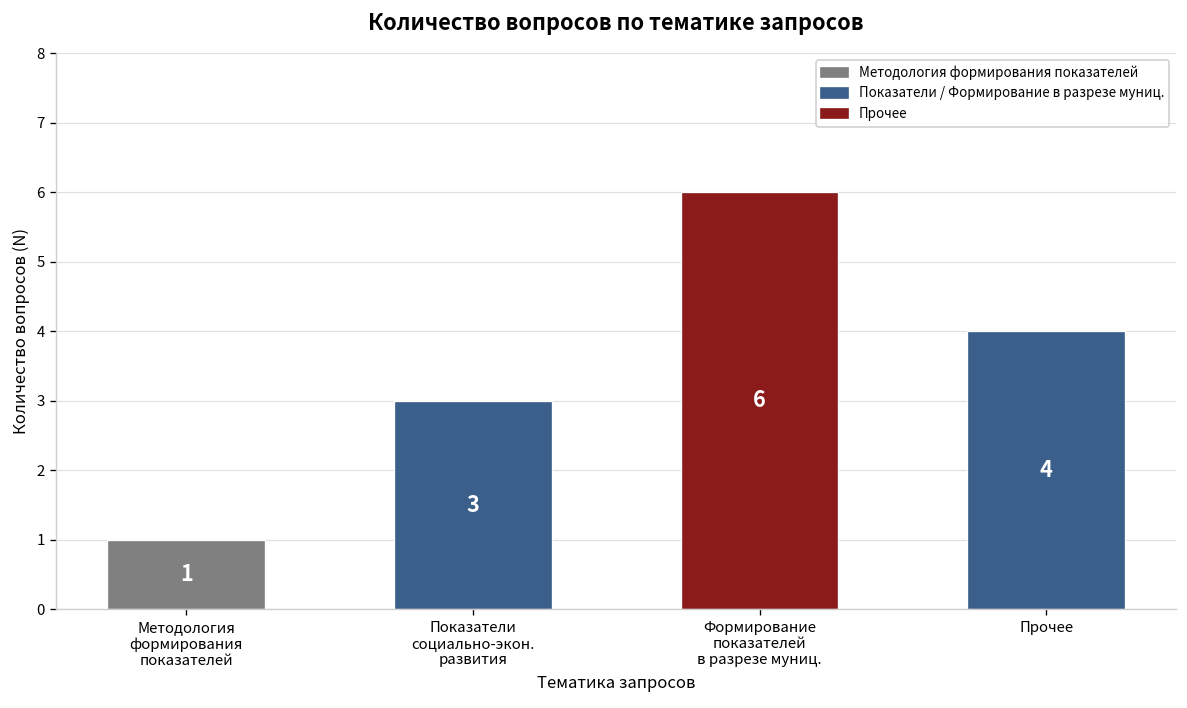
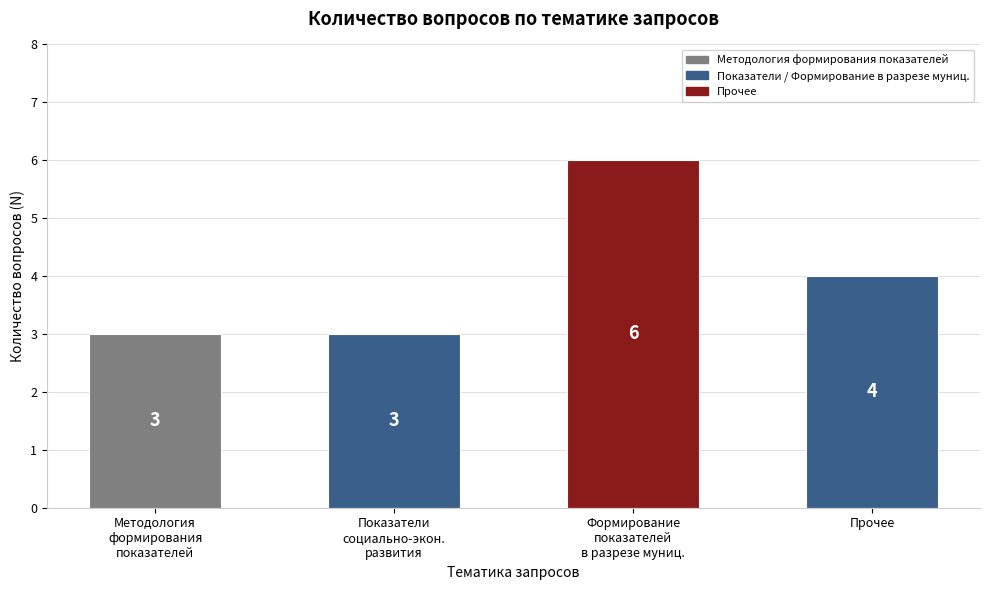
  {
-   "Методология формирования показателей": 1,
+   "Методология формирования показателей": 3,
    "Показатели социально-экон. развития": 3,
    "Формирование показателей в разрезе муниц.": 6,
    "Прочее": 4
  }
